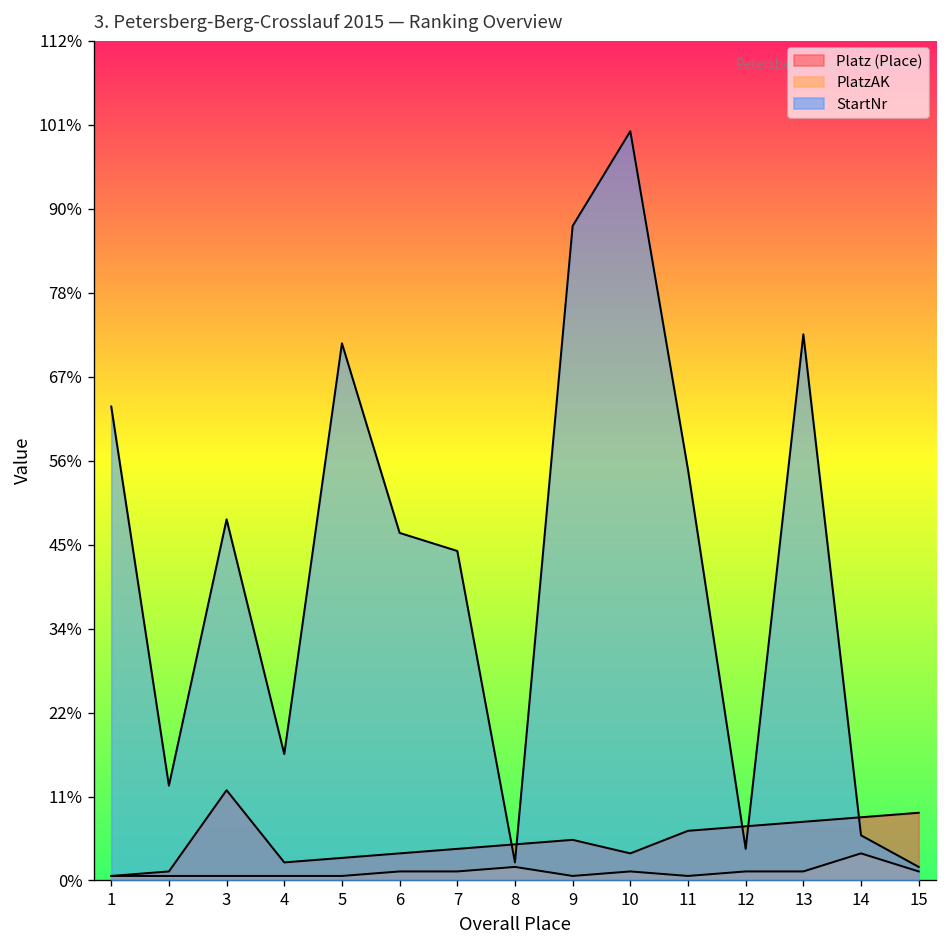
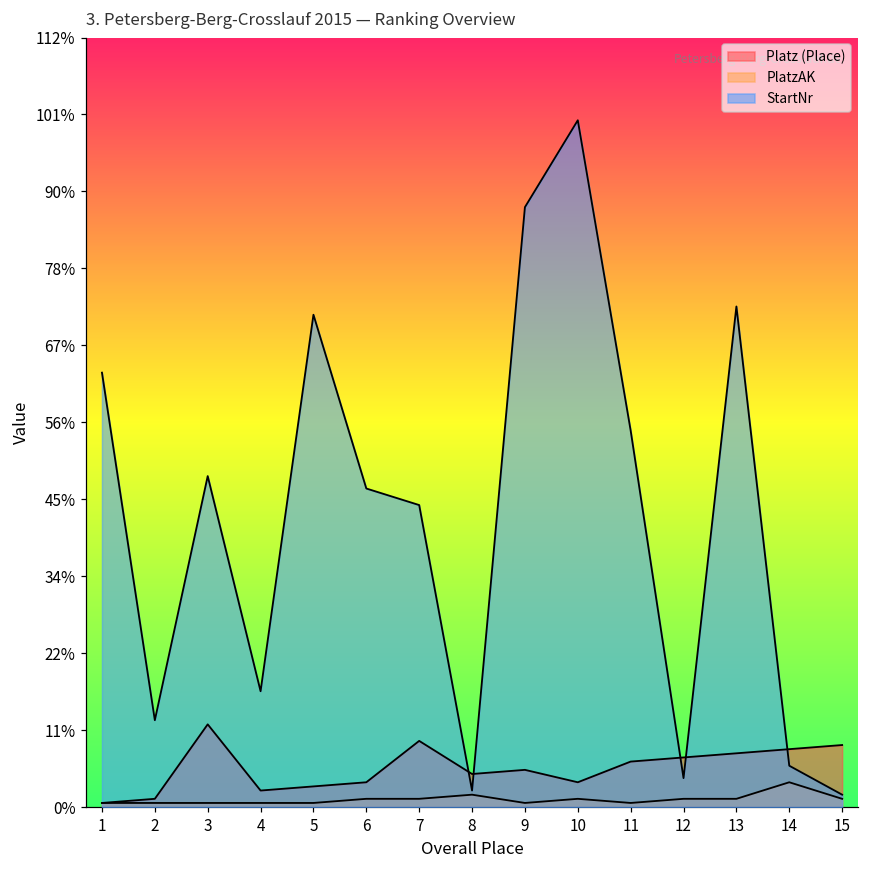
  {
    "Platz (Place)": {
      "2": "1%",
      "3": "12%",
      "4": "2%",
      "5": "3%",
      "6": "4%",
-     "7": "4%",
+     "7": "10%",
      "8": "5%",
      "9": "5%",
      "10": "4%",
      "11": "7%",
      "12": "7%",
      "13": "8%",
      "14": "8%",
      "15": "9%"
    },
    "PlatzAK": {
      "2": "1%",
      "3": "1%",
      "4": "1%",
      "5": "1%",
      "6": "1%",
      "7": "1%",
      "8": "2%",
      "9": "1%",
      "10": "1%",
      "11": "1%",
      "12": "1%",
      "13": "1%",
      "14": "4%",
      "15": "1%"
    },
    "StartNr": {
      "1": "63%",
      "2": "13%",
      "3": "48%",
      "4": "17%",
      "5": "72%",
      "6": "46%",
      "7": "44%",
      "8": "2%",
      "9": "87%",
      "10": "100%",
      "11": "55%",
      "12": "4%",
      "13": "73%",
      "14": "6%",
      "15": "2%"
    }
  }
